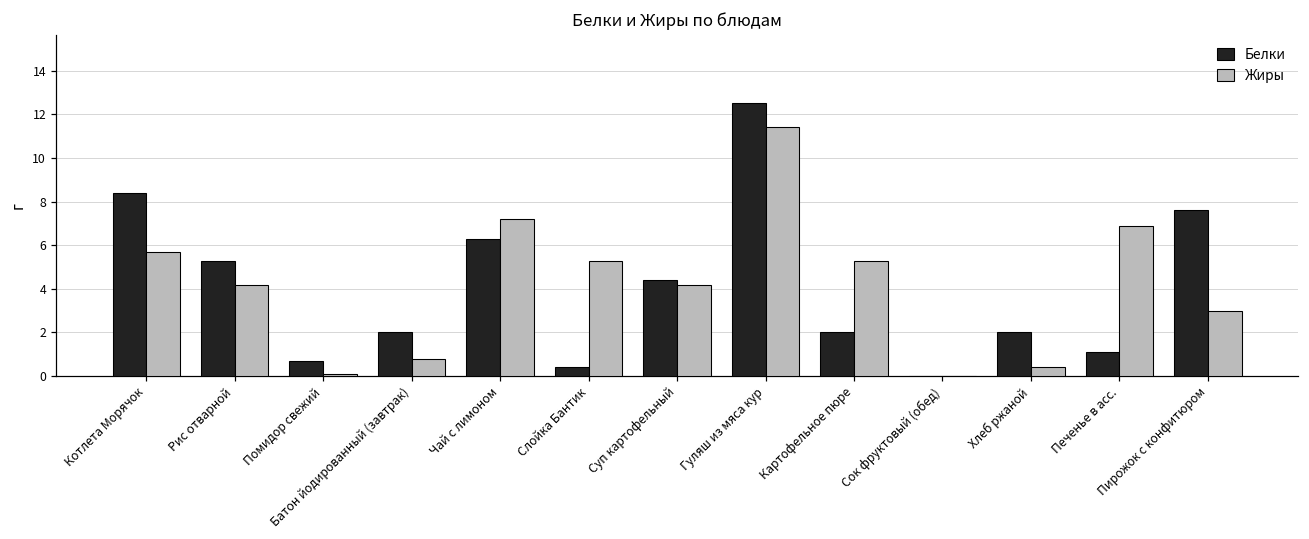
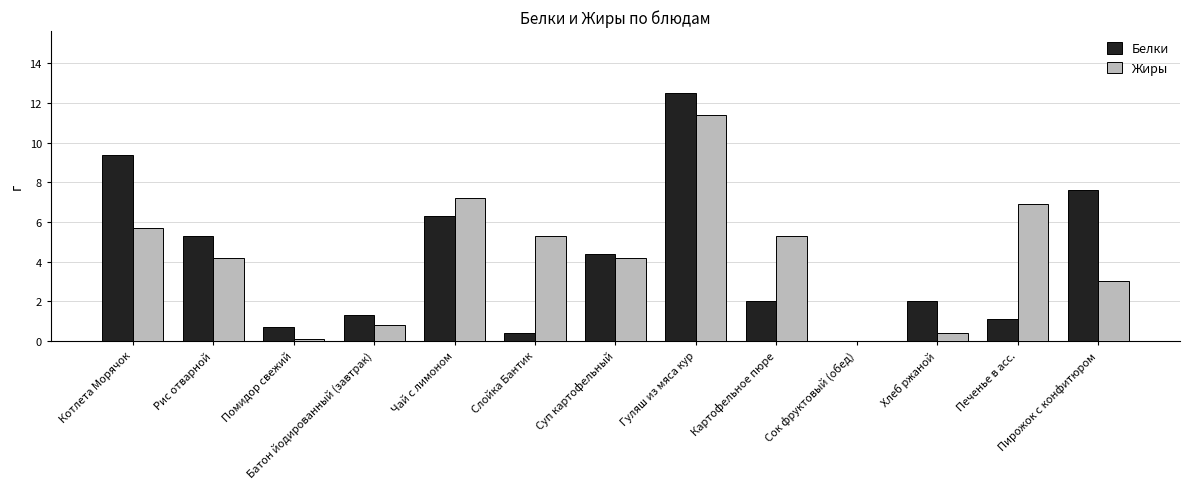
  {
    "Белки": {
-     "Котлета Морячок": 8.4,
+     "Котлета Морячок": 9.4,
      "Рис отварной": 5.3,
      "Помидор свежий": 0.7,
-     "Батон йодированный (завтрак)": 2.0,
+     "Батон йодированный (завтрак)": 1.3,
      "Чай с лимоном": 6.3,
      "Слойка Бантик": 0.4,
      "Суп картофельный": 4.4,
      "Гуляш из мяса кур": 12.5,
      "Картофельное пюре": 2.0,
      "Сок фруктовый (обед)": 0.0,
      "Хлеб ржаной": 2.0,
      "Печенье в асс.": 1.1,
      "Пирожок с конфитюром": 7.6
    },
    "Жиры": {
      "Котлета Морячок": 5.7,
      "Рис отварной": 4.2,
      "Батон йодированный (завтрак)": 0.8,
      "Чай с лимоном": 7.2,
      "Слойка Бантик": 5.3,
      "Суп картофельный": 4.2,
      "Гуляш из мяса кур": 11.4,
      "Картофельное пюре": 5.3,
      "Сок фруктовый (обед)": 0.0,
      "Хлеб ржаной": 0.4,
      "Печенье в асс.": 6.9,
      "Пирожок с конфитюром": 3.0
    }
  }
